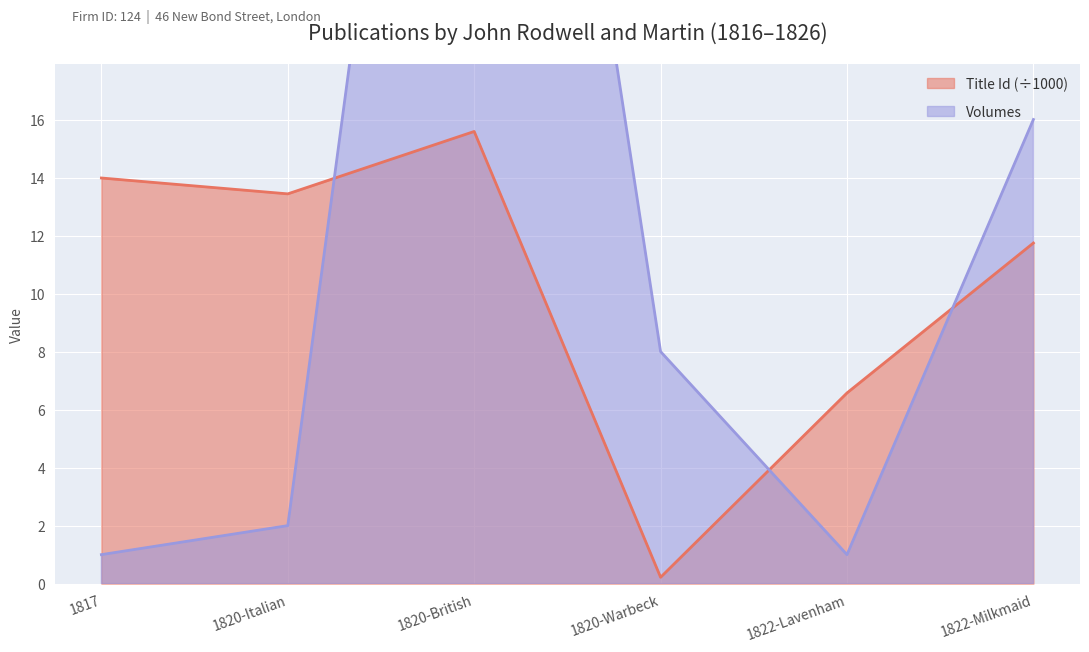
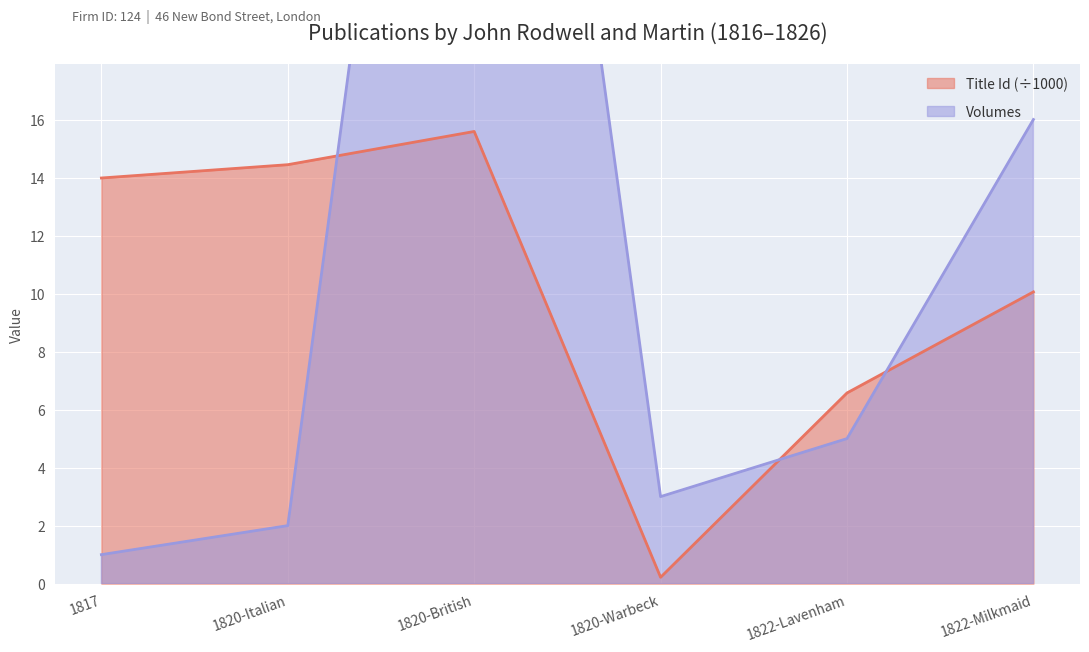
  {
    "Title Id (÷1000)": {
      "1817": 14.0,
-     "1820-Italian": 13.4,
+     "1820-Italian": 14.4,
      "1820-British": 15.6,
      "1820-Warbeck": 0.2,
      "1822-Lavenham": 6.6,
-     "1822-Milkmaid": 11.7
+     "1822-Milkmaid": 10.1
    },
    "Volumes": {
      "1817": 1,
      "1820-Italian": 2,
-     "1820-Warbeck": 8,
-     "1822-Lavenham": 1,
+     "1820-Warbeck": 3,
+     "1822-Lavenham": 5,
      "1822-Milkmaid": 16
    }
  }
